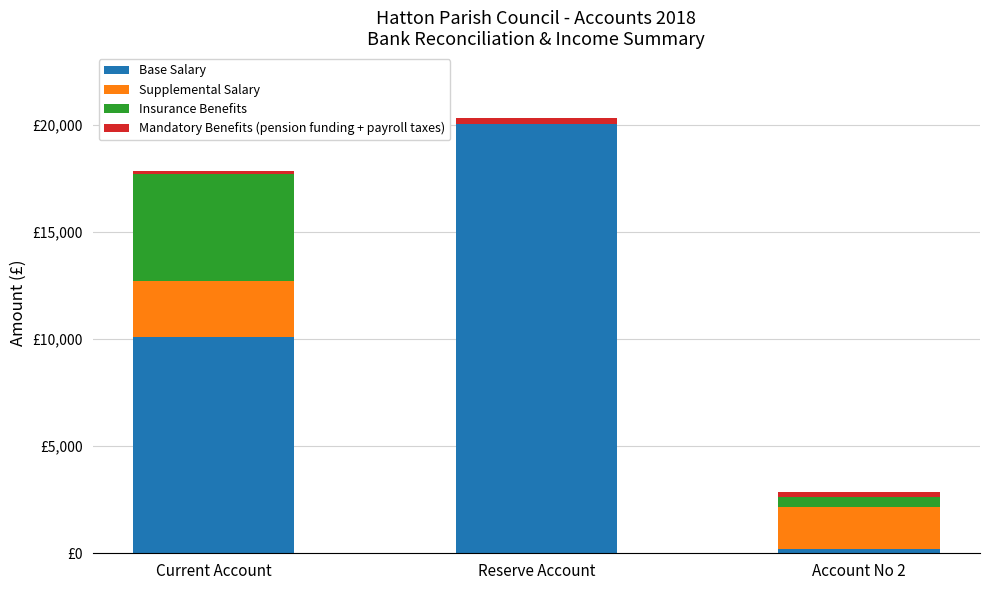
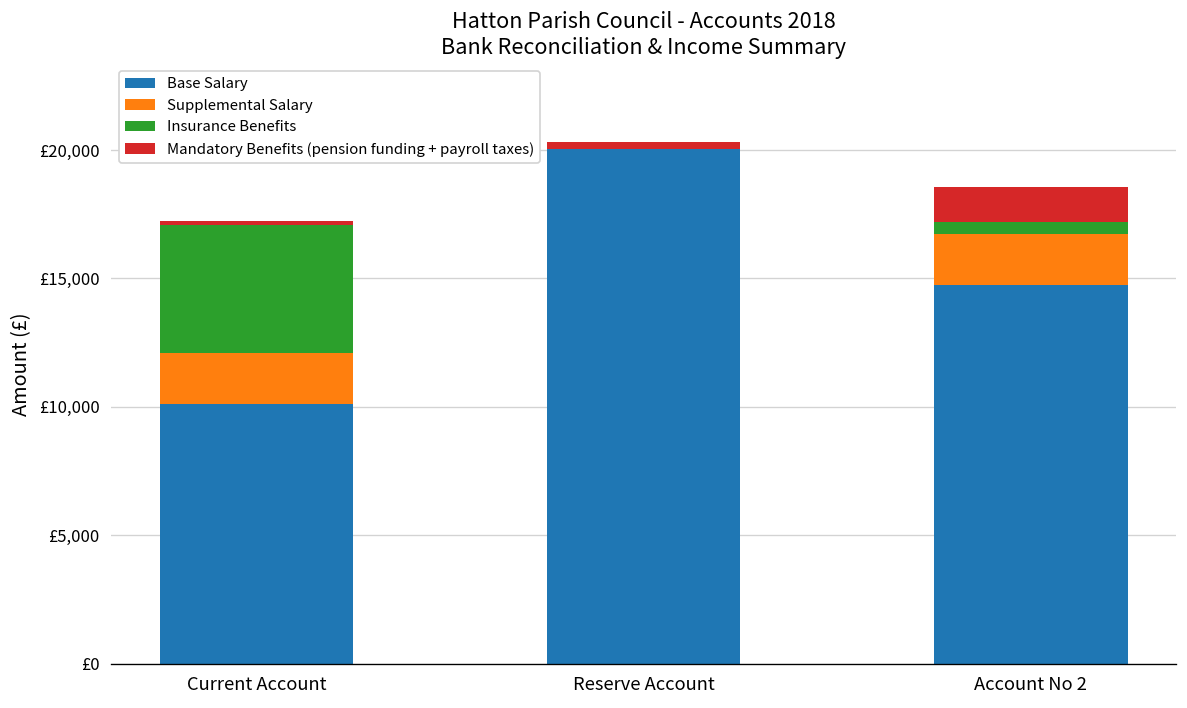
  {
    "Base Salary": {
      "Current Account": "£10,100",
      "Reserve Account": "£20,000",
-     "Account No 2": "£200"
+     "Account No 2": "£14,800"
    },
    "Supplemental Salary": {
-     "Current Account": "£2,600",
+     "Current Account": "£2,000",
      "Account No 2": "£2,000"
    },
    "Insurance Benefits": {
      "Current Account": "£5,000",
      "Reserve Account": "£0",
      "Account No 2": "£500"
    },
    "Mandatory Benefits (pension funding + payroll taxes)": {
      "Current Account": "£200",
      "Reserve Account": "£300",
-     "Account No 2": "£200"
+     "Account No 2": "£1,400"
    }
  }
